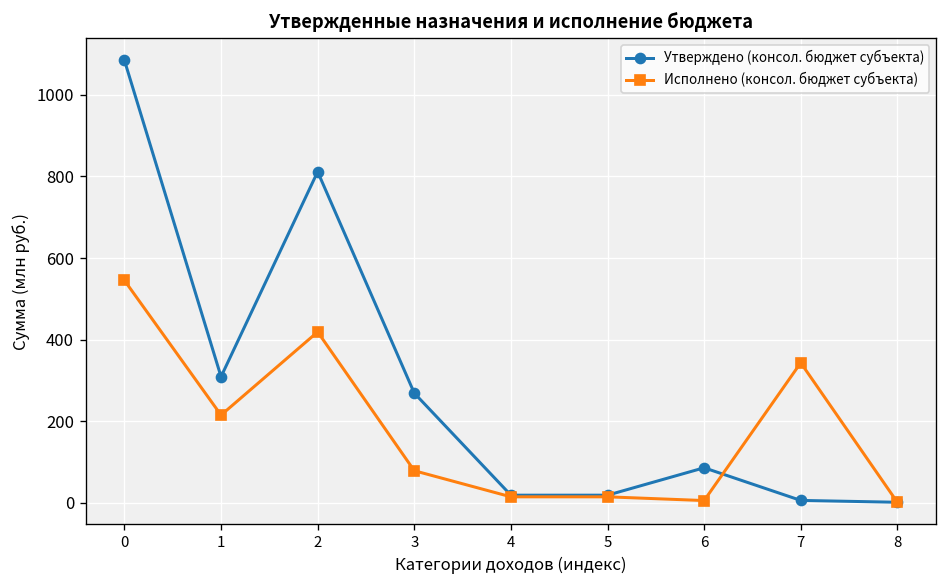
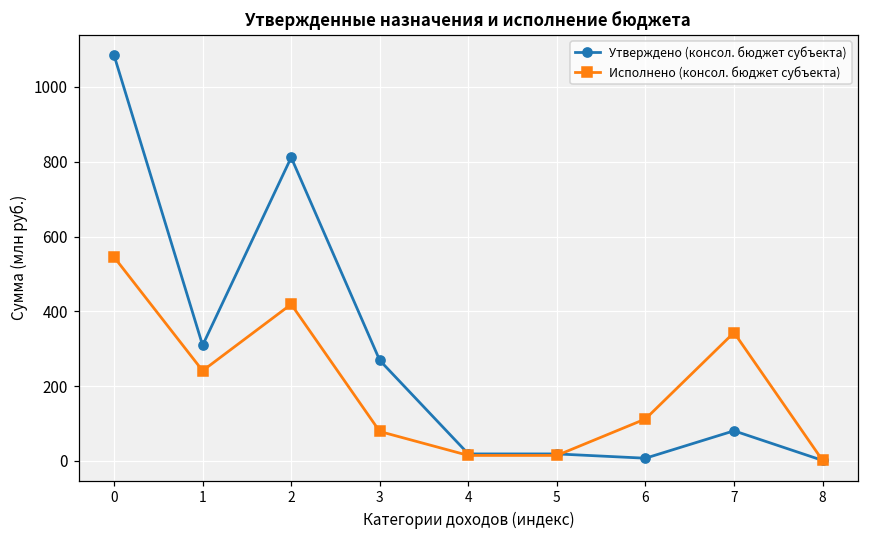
  {
    "Утверждено (консол. бюджет субъекта)": {
      "0": 1080,
      "1": 310,
      "2": 810,
      "3": 270,
-     "6": 90,
-     "7": 10
+     "6": 10,
+     "7": 80
    },
    "Исполнено (консол. бюджет субъекта)": {
      "0": 550,
-     "1": 210,
+     "1": 240,
      "2": 420,
      "3": 80,
-     "6": 10,
+     "6": 110,
      "7": 340
    }
  }
